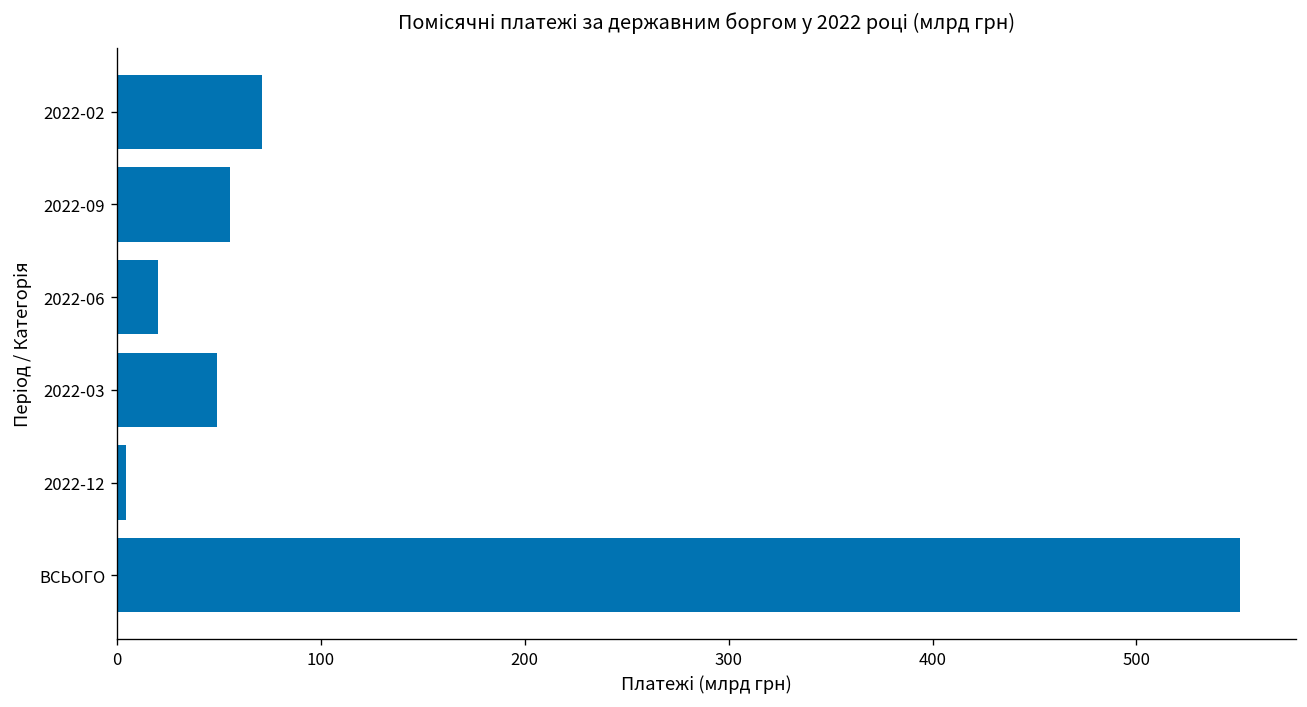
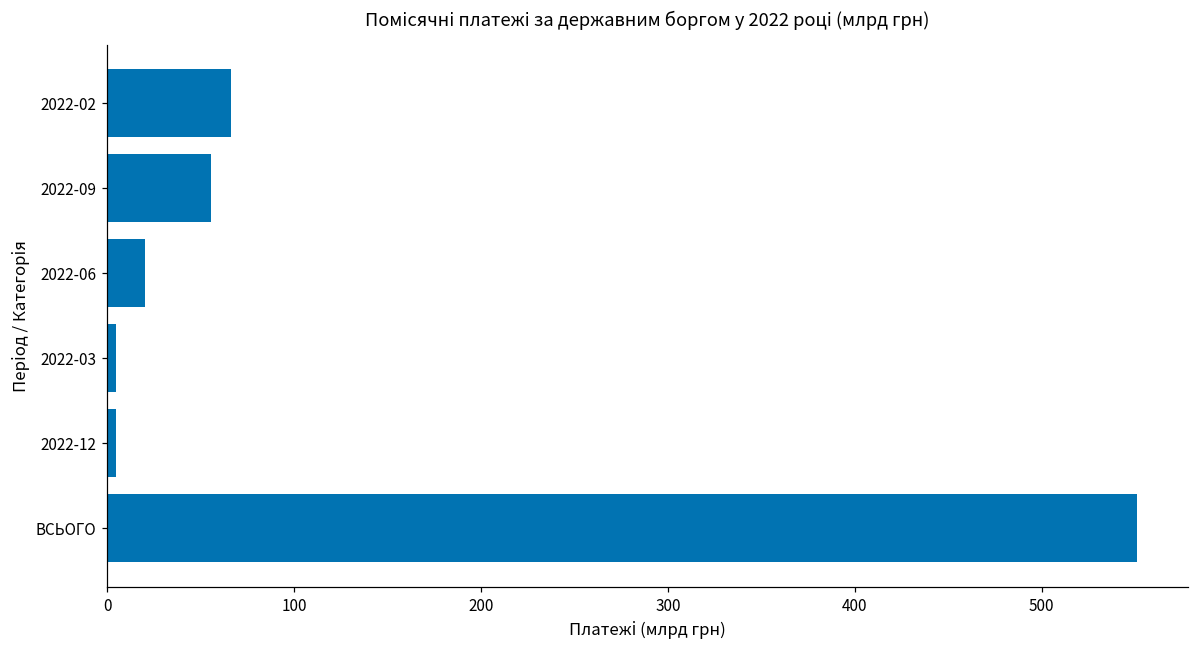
  {
-   "2022-02": 71,
+   "2022-02": 66,
    "2022-09": 56,
    "2022-06": 20,
-   "2022-03": 49,
+   "2022-03": 5,
    "2022-12": 5,
    "ВСЬОГО": 551
  }
